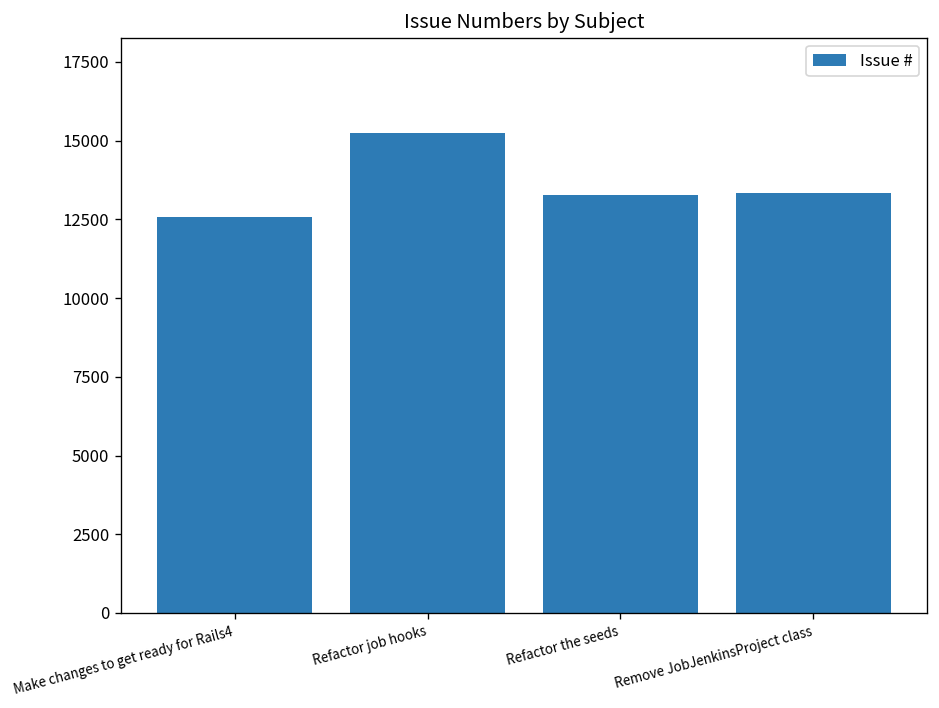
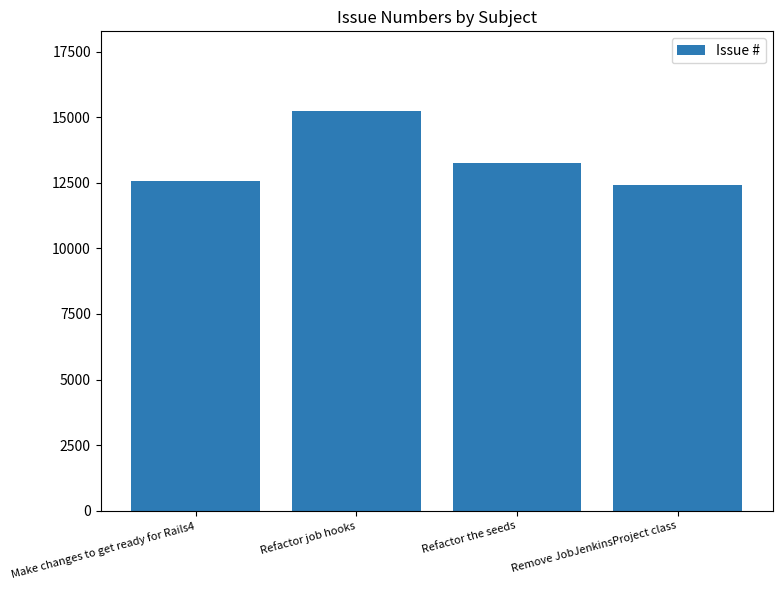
  {
    "Make changes to get ready for Rails4": 12600,
    "Refactor job hooks": 15200,
    "Refactor the seeds": 13300,
-   "Remove JobJenkinsProject class": 13400
+   "Remove JobJenkinsProject class": 12400
  }
